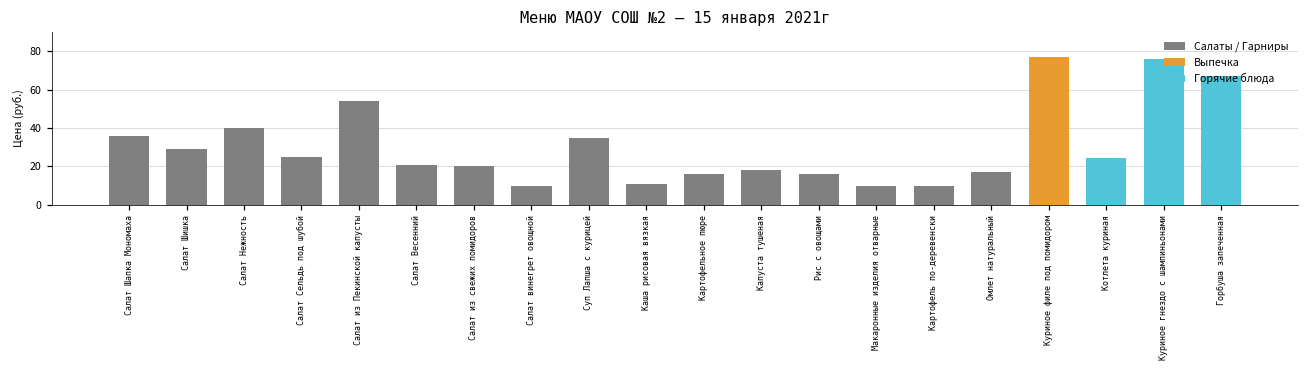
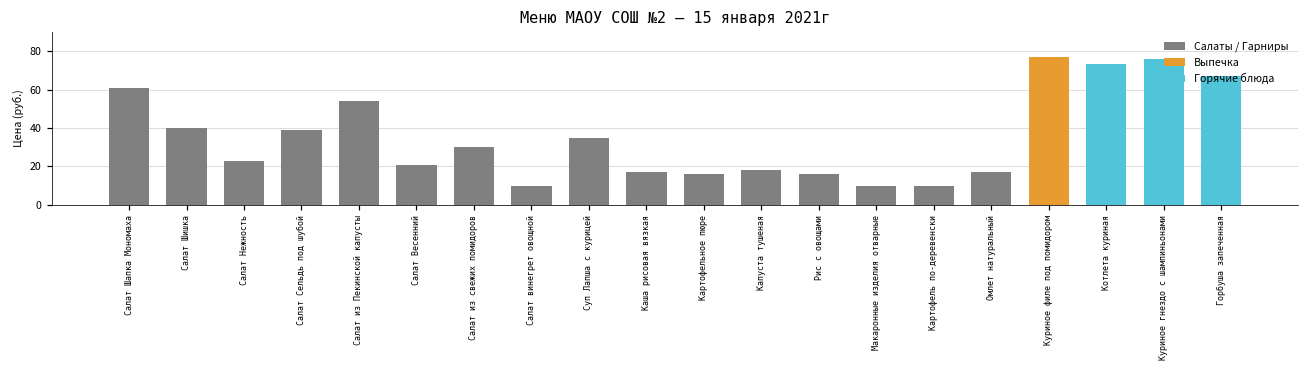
  {
-   "Салат Шапка Мономаха": 36,
-   "Салат Шишка": 29,
-   "Салат Нежность": 40,
-   "Салат Сельдь под шубой": 25,
+   "Салат Шапка Мономаха": 61,
+   "Салат Шишка": 40,
+   "Салат Нежность": 23,
+   "Салат Сельдь под шубой": 39,
    "Салат из Пекинской капусты": 54,
    "Салат Весенний": 21,
-   "Салат из свежих помидоров": 20,
+   "Салат из свежих помидоров": 30,
    "Салат винегрет овощной": 10,
    "Суп Лапша с курицей": 35,
-   "Каша рисовая вязкая": 11,
+   "Каша рисовая вязкая": 17,
    "Картофельное пюре": 16,
    "Капуста тушеная": 18,
    "Рис с овощами": 16,
    "Макаронные изделия отварные": 10,
    "Картофель по-деревенски": 10,
    "Омлет натуральный": 17,
    "Куриное филе под помидором": 77,
-   "Котлета куриная": 25,
+   "Котлета куриная": 74,
    "Куриное гнездо с шампиньонами": 76,
    "Горбуша запеченная": 67
  }
